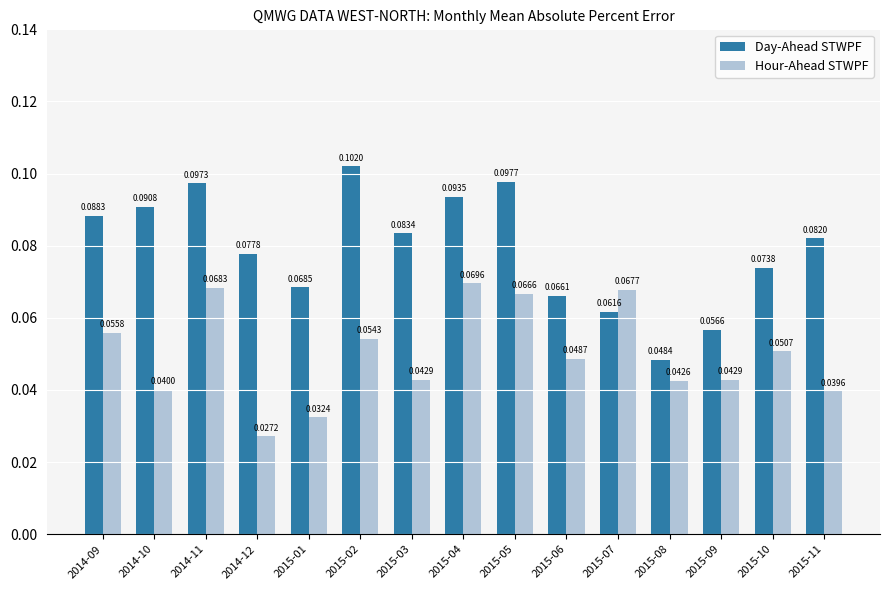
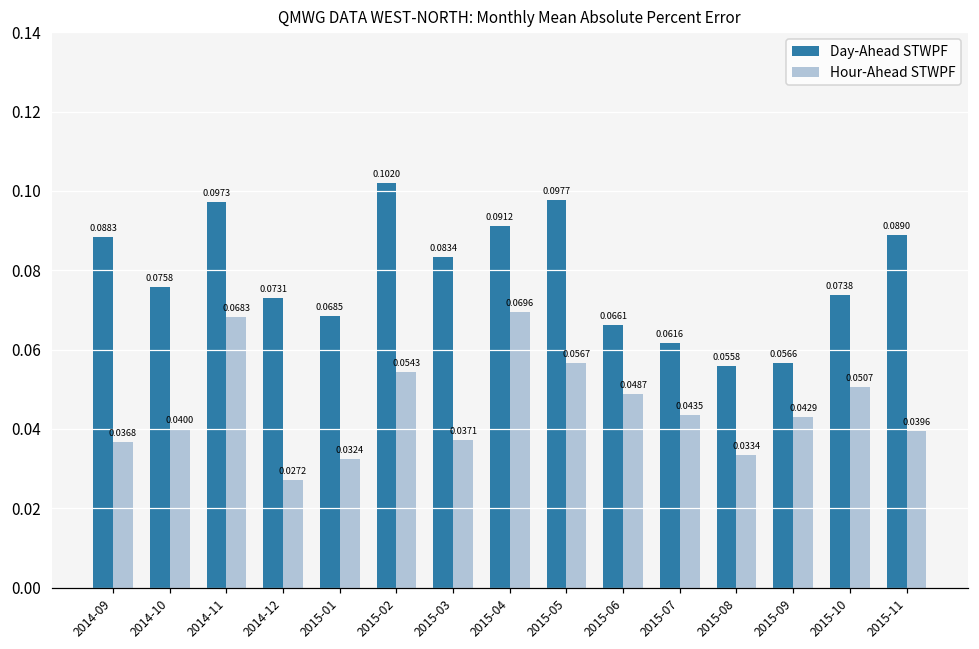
  {
    "Day-Ahead STWPF": {
      "2014-09": 0.0883,
-     "2014-10": 0.0908,
+     "2014-10": 0.0758,
      "2014-11": 0.0973,
-     "2014-12": 0.0778,
+     "2014-12": 0.0731,
      "2015-01": 0.0685,
      "2015-02": 0.1020,
      "2015-03": 0.0834,
-     "2015-04": 0.0935,
+     "2015-04": 0.0912,
      "2015-05": 0.0977,
      "2015-06": 0.0661,
      "2015-07": 0.0616,
-     "2015-08": 0.0484,
+     "2015-08": 0.0558,
      "2015-09": 0.0566,
      "2015-10": 0.0738,
-     "2015-11": 0.0820
+     "2015-11": 0.0890
    },
    "Hour-Ahead STWPF": {
-     "2014-09": 0.0558,
+     "2014-09": 0.0368,
      "2014-10": 0.0400,
      "2014-11": 0.0683,
      "2014-12": 0.0272,
      "2015-01": 0.0324,
      "2015-02": 0.0543,
-     "2015-03": 0.0429,
+     "2015-03": 0.0371,
      "2015-04": 0.0696,
-     "2015-05": 0.0666,
+     "2015-05": 0.0567,
      "2015-06": 0.0487,
-     "2015-07": 0.0677,
-     "2015-08": 0.0426,
+     "2015-07": 0.0435,
+     "2015-08": 0.0334,
      "2015-09": 0.0429,
      "2015-10": 0.0507,
      "2015-11": 0.0396
    }
  }
